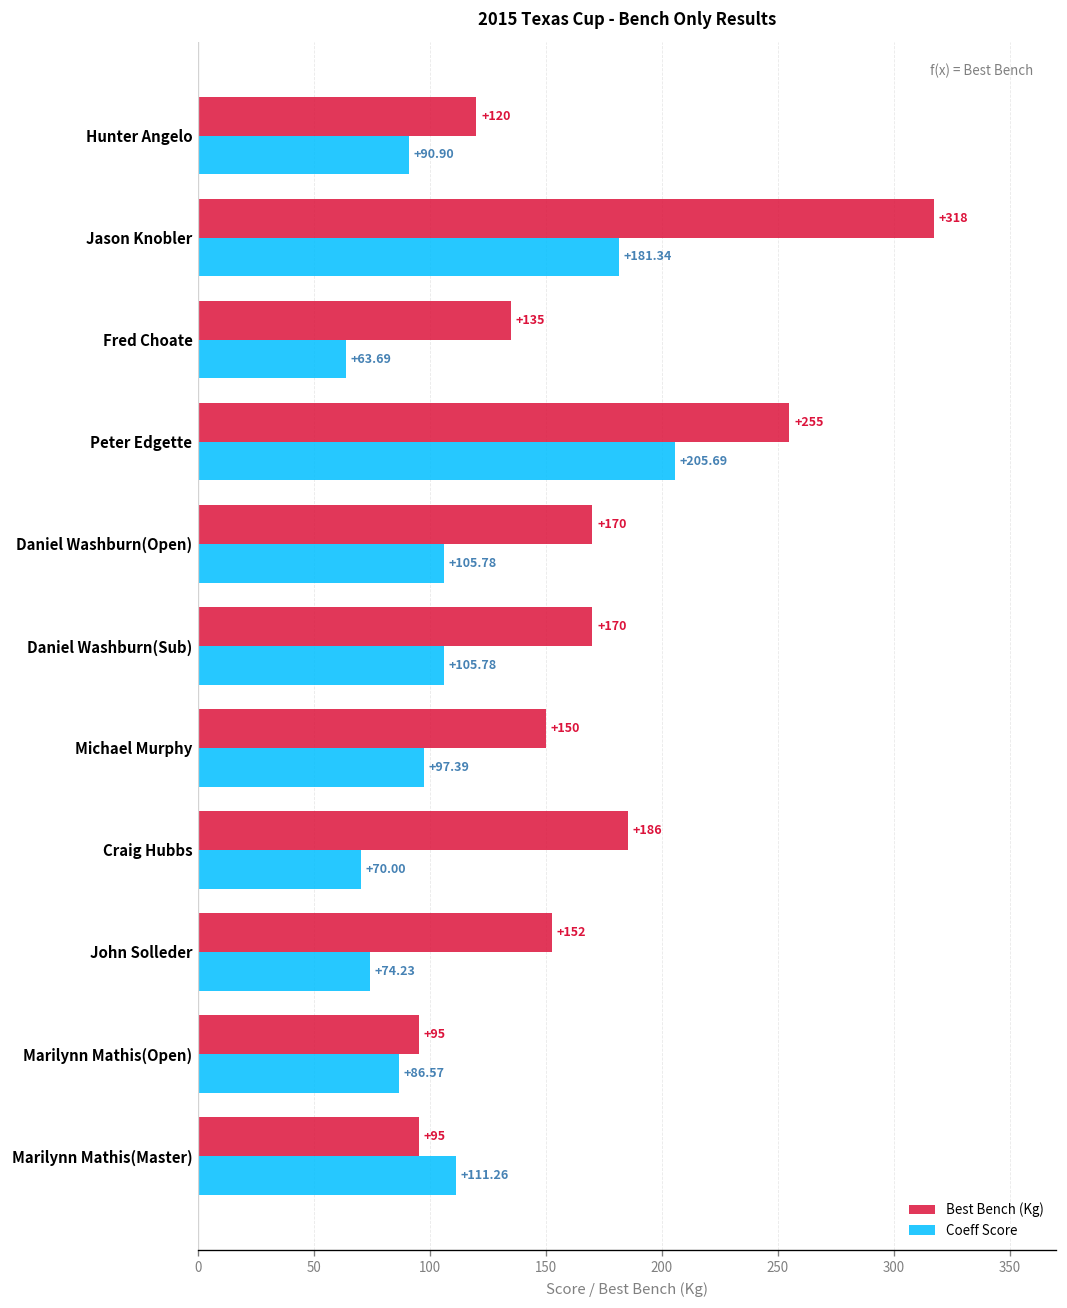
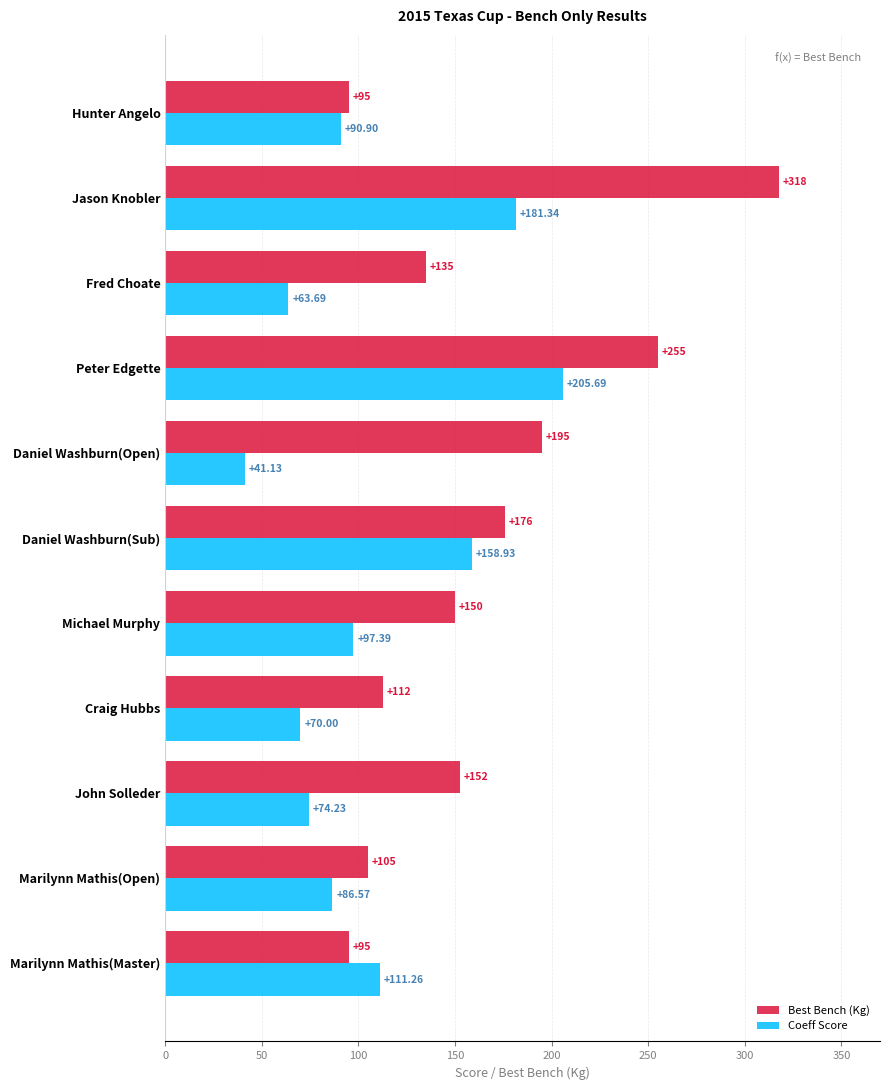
  {
    "Best Bench (Kg)": {
-     "Hunter Angelo": "+120",
+     "Hunter Angelo": "+95",
      "Jason Knobler": "+318",
      "Fred Choate": "+135",
      "Peter Edgette": "+255",
-     "Daniel Washburn(Open)": "+170",
-     "Daniel Washburn(Sub)": "+170",
+     "Daniel Washburn(Open)": "+195",
+     "Daniel Washburn(Sub)": "+176",
      "Michael Murphy": "+150",
-     "Craig Hubbs": "+186",
+     "Craig Hubbs": "+112",
      "John Solleder": "+152",
-     "Marilynn Mathis(Open)": "+95",
+     "Marilynn Mathis(Open)": "+105",
      "Marilynn Mathis(Master)": "+95"
    },
    "Coeff Score": {
      "Hunter Angelo": "+90.90",
      "Jason Knobler": "+181.34",
      "Fred Choate": "+63.69",
      "Peter Edgette": "+205.69",
-     "Daniel Washburn(Open)": "+105.78",
-     "Daniel Washburn(Sub)": "+105.78",
+     "Daniel Washburn(Open)": "+41.13",
+     "Daniel Washburn(Sub)": "+158.93",
      "Michael Murphy": "+97.39",
      "Craig Hubbs": "+70.00",
      "John Solleder": "+74.23",
      "Marilynn Mathis(Open)": "+86.57",
      "Marilynn Mathis(Master)": "+111.26"
    }
  }
